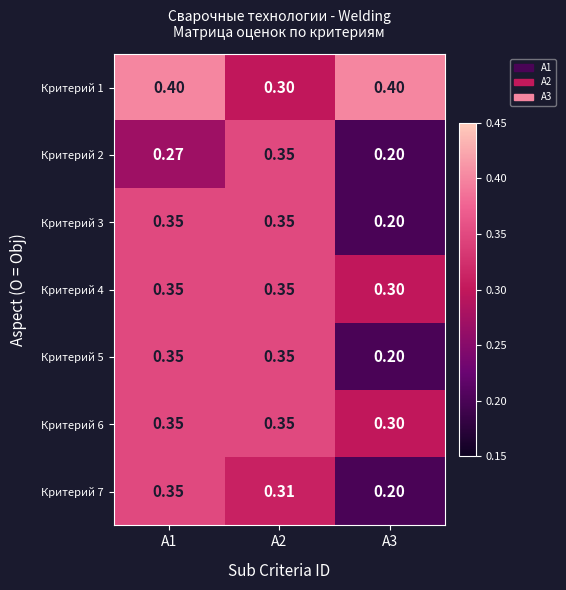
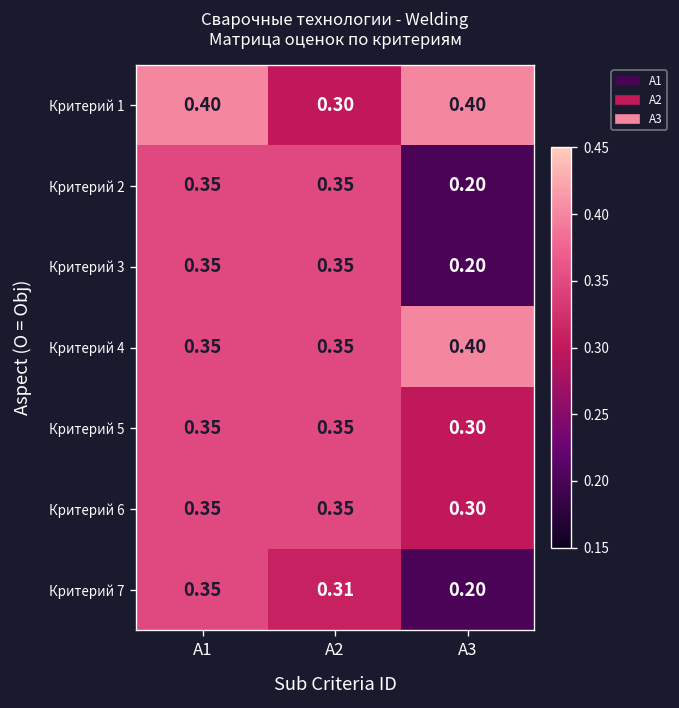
  {
    "Критерий 1": {
      "A1": 0.40,
      "A2": 0.30,
      "A3": 0.40
    },
    "Критерий 2": {
-     "A1": 0.27,
+     "A1": 0.35,
      "A2": 0.35,
      "A3": 0.20
    },
    "Критерий 3": {
      "A1": 0.35,
      "A2": 0.35,
      "A3": 0.20
    },
    "Критерий 4": {
      "A1": 0.35,
      "A2": 0.35,
-     "A3": 0.30
+     "A3": 0.40
    },
    "Критерий 5": {
      "A1": 0.35,
      "A2": 0.35,
-     "A3": 0.20
+     "A3": 0.30
    },
    "Критерий 6": {
      "A1": 0.35,
      "A2": 0.35,
      "A3": 0.30
    },
    "Критерий 7": {
      "A1": 0.35,
      "A2": 0.31,
      "A3": 0.20
    }
  }
